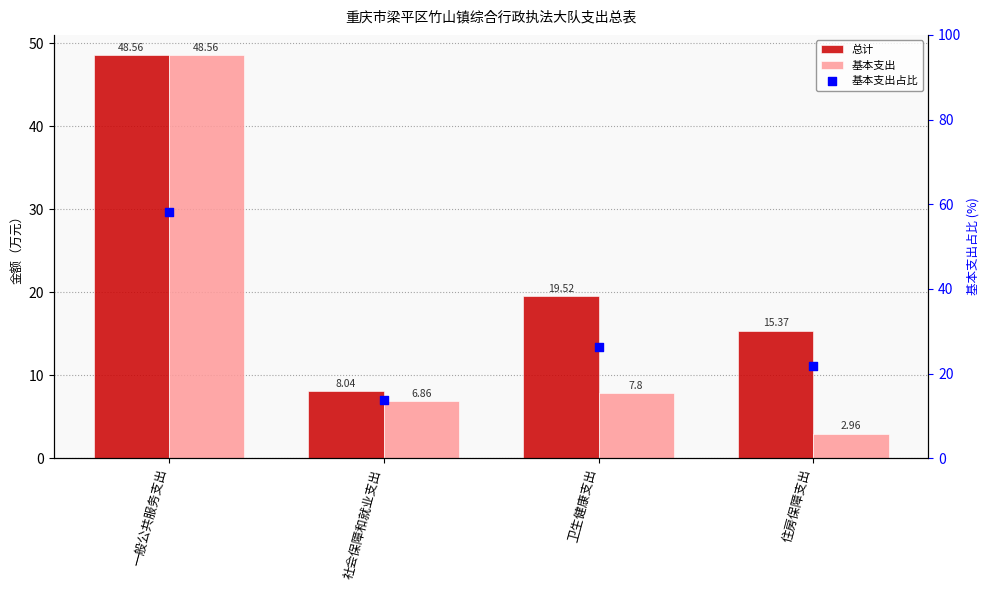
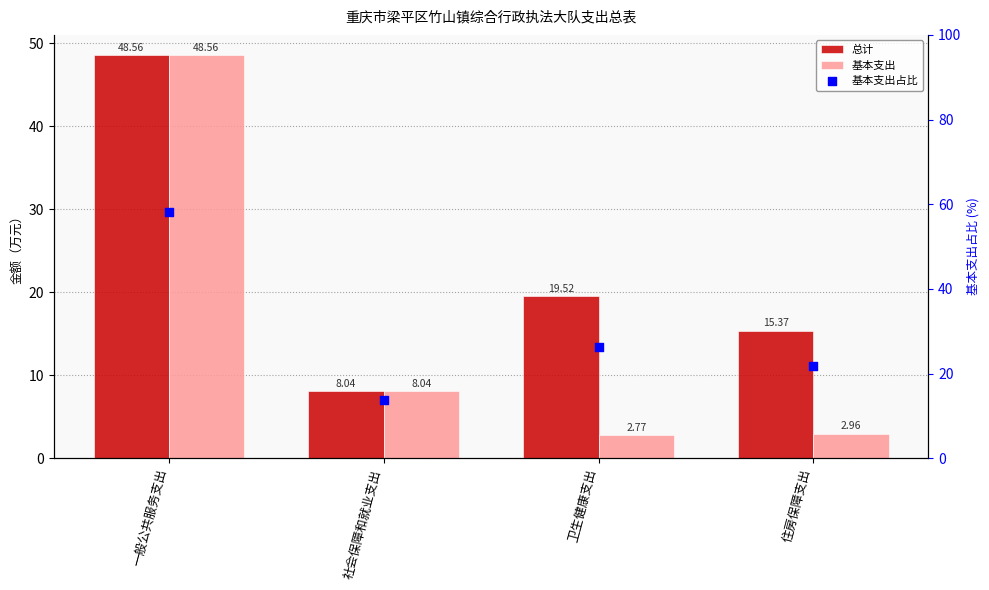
  {
    "总计": {
      "一般公共服务支出": 48.56,
      "社会保障和就业支出": 8.04,
      "卫生健康支出": 19.52,
      "住房保障支出": 15.37
    },
    "基本支出": {
      "一般公共服务支出": 48.56,
-     "社会保障和就业支出": 6.86,
-     "卫生健康支出": 7.8,
+     "社会保障和就业支出": 8.04,
+     "卫生健康支出": 2.77,
      "住房保障支出": 2.96
    }
  }
